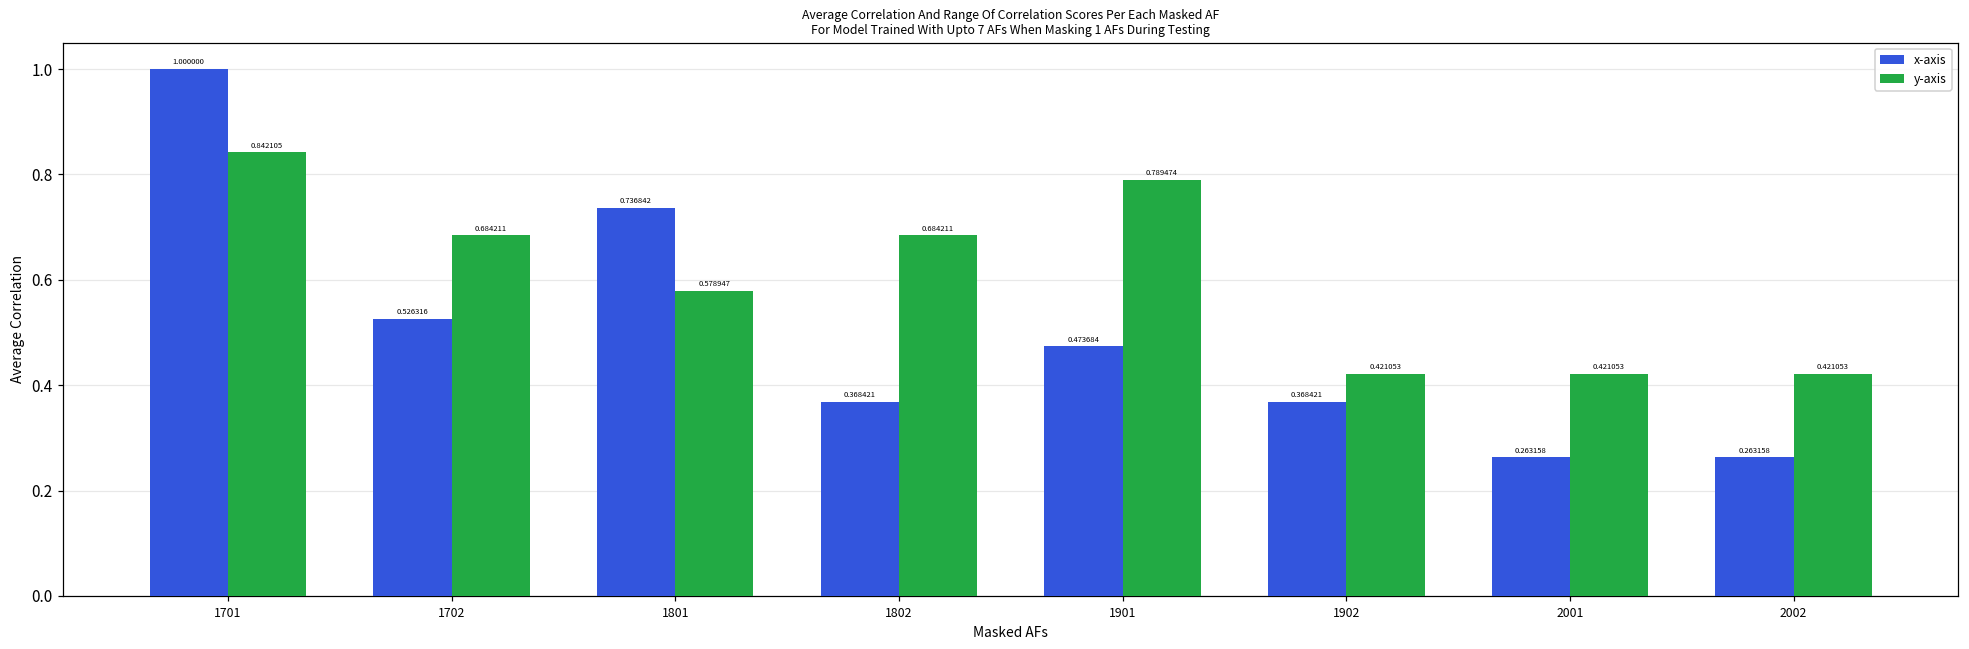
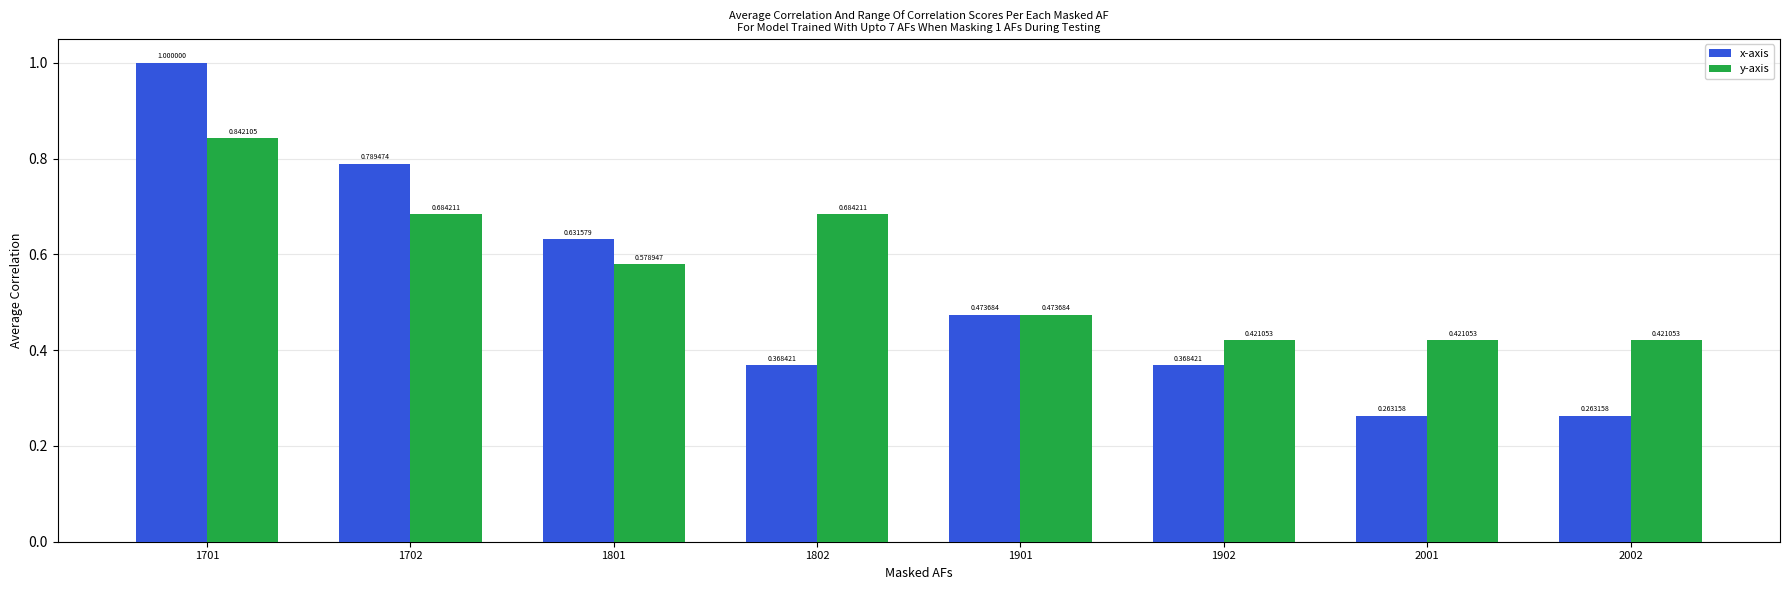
  {
    "x-axis": {
      "1701": 1.000000,
-     "1702": 0.526316,
-     "1801": 0.736842,
+     "1702": 0.789474,
+     "1801": 0.631579,
      "1802": 0.368421,
      "1901": 0.473684,
      "1902": 0.368421,
      "2001": 0.263158,
      "2002": 0.263158
    },
    "y-axis": {
      "1701": 0.842105,
      "1702": 0.684211,
      "1801": 0.578947,
      "1802": 0.684211,
-     "1901": 0.789474,
+     "1901": 0.473684,
      "1902": 0.421053,
      "2001": 0.421053,
      "2002": 0.421053
    }
  }
